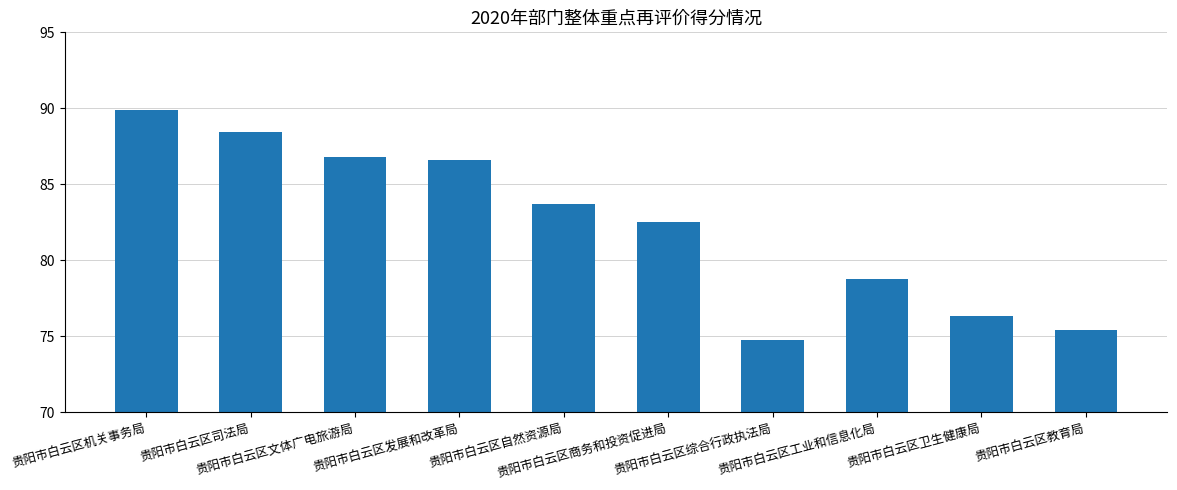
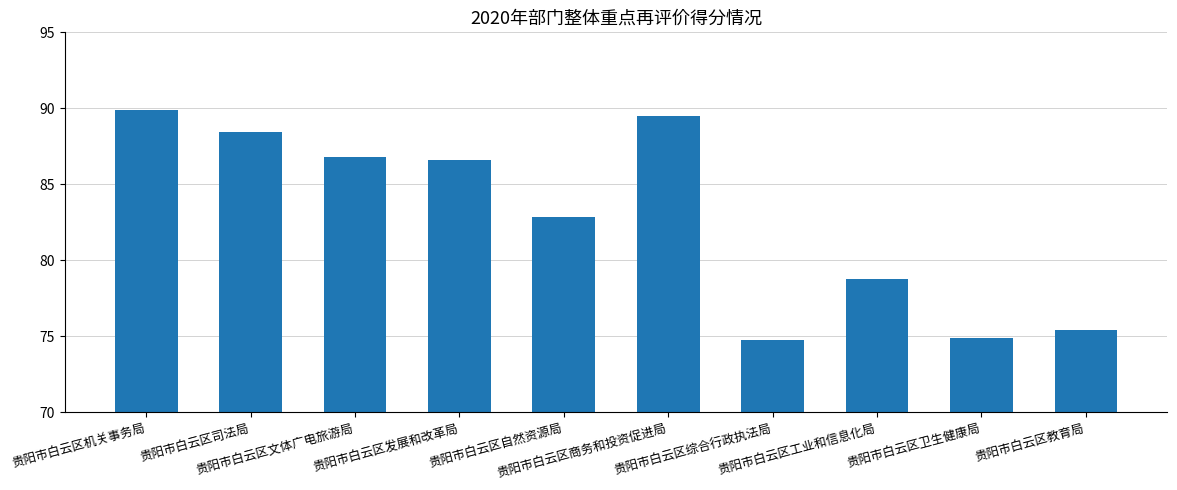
  {
    "贵阳市白云区机关事务局": 89.9,
    "贵阳市白云区司法局": 88.4,
    "贵阳市白云区文体广电旅游局": 86.8,
    "贵阳市白云区发展和改革局": 86.6,
-   "贵阳市白云区自然资源局": 83.7,
-   "贵阳市白云区商务和投资促进局": 82.6,
+   "贵阳市白云区自然资源局": 82.9,
+   "贵阳市白云区商务和投资促进局": 89.5,
    "贵阳市白云区综合行政执法局": 74.8,
    "贵阳市白云区工业和信息化局": 78.8,
-   "贵阳市白云区卫生健康局": 76.3,
+   "贵阳市白云区卫生健康局": 74.9,
    "贵阳市白云区教育局": 75.4
  }
